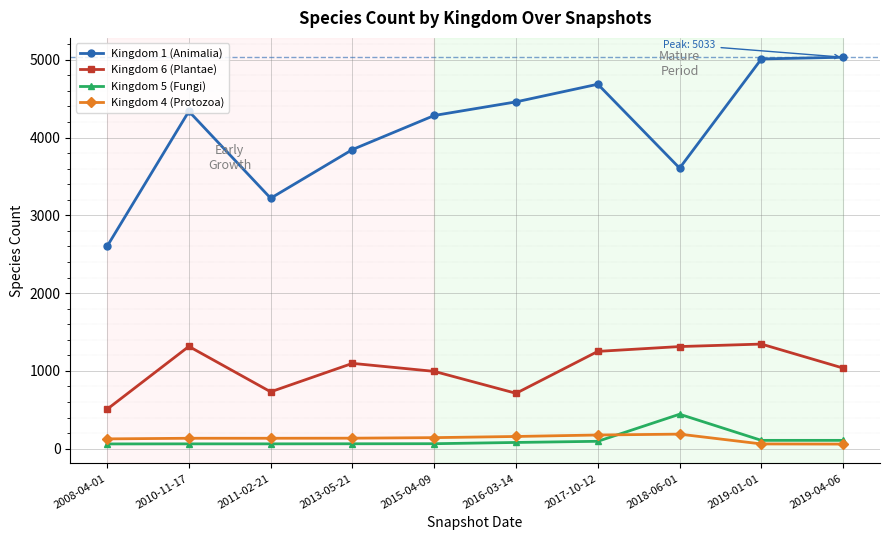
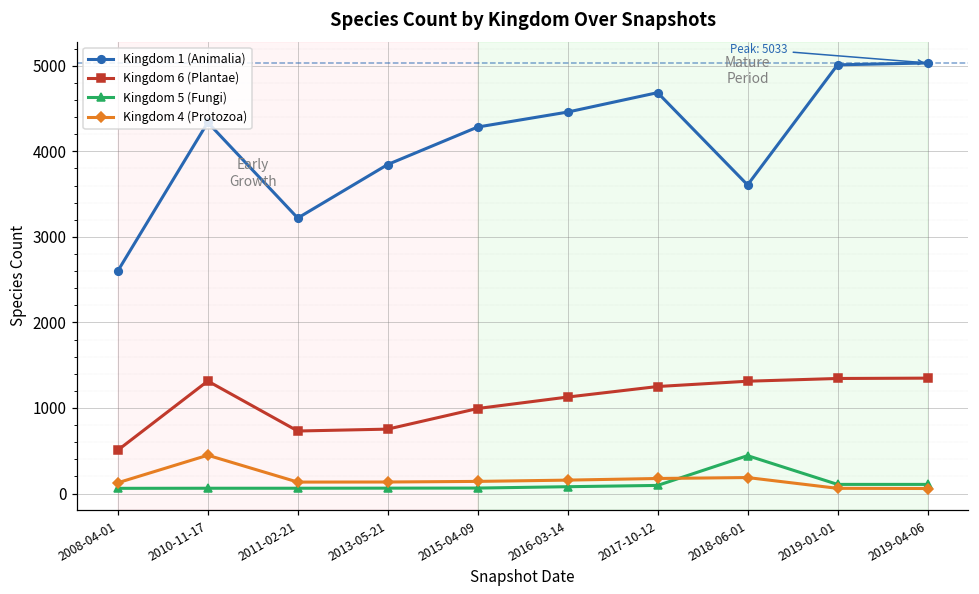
  {
    "Kingdom 1 (Animalia)": {
      "2008-04-01": 2600,
      "2011-02-21": 3200,
      "2013-05-21": 3800,
      "2015-04-09": 4300,
      "2016-03-14": 4500,
      "2017-10-12": 4700,
      "2018-06-01": 3600,
      "2019-04-06": 5000
    },
    "Kingdom 6 (Plantae)": {
      "2008-04-01": 500,
      "2010-11-17": 1300,
      "2011-02-21": 700,
-     "2013-05-21": 1100,
+     "2013-05-21": 800,
      "2015-04-09": 1000,
-     "2016-03-14": 700,
+     "2016-03-14": 1100,
      "2017-10-12": 1300,
      "2018-06-01": 1300,
      "2019-01-01": 1300,
-     "2019-04-06": 1000
+     "2019-04-06": 1300
    },
    "Kingdom 5 (Fungi)": {
      "2008-04-01": 100,
      "2010-11-17": 100,
      "2011-02-21": 100,
      "2013-05-21": 100,
      "2015-04-09": 100,
      "2016-03-14": 100,
      "2017-10-12": 100,
      "2018-06-01": 400,
      "2019-01-01": 100,
      "2019-04-06": 100
    },
    "Kingdom 4 (Protozoa)": {
      "2008-04-01": 100,
-     "2010-11-17": 100,
+     "2010-11-17": 400,
      "2011-02-21": 100,
      "2013-05-21": 100,
      "2015-04-09": 100,
      "2016-03-14": 200,
      "2017-10-12": 200,
      "2018-06-01": 200,
      "2019-01-01": 100,
      "2019-04-06": 100
    }
  }
